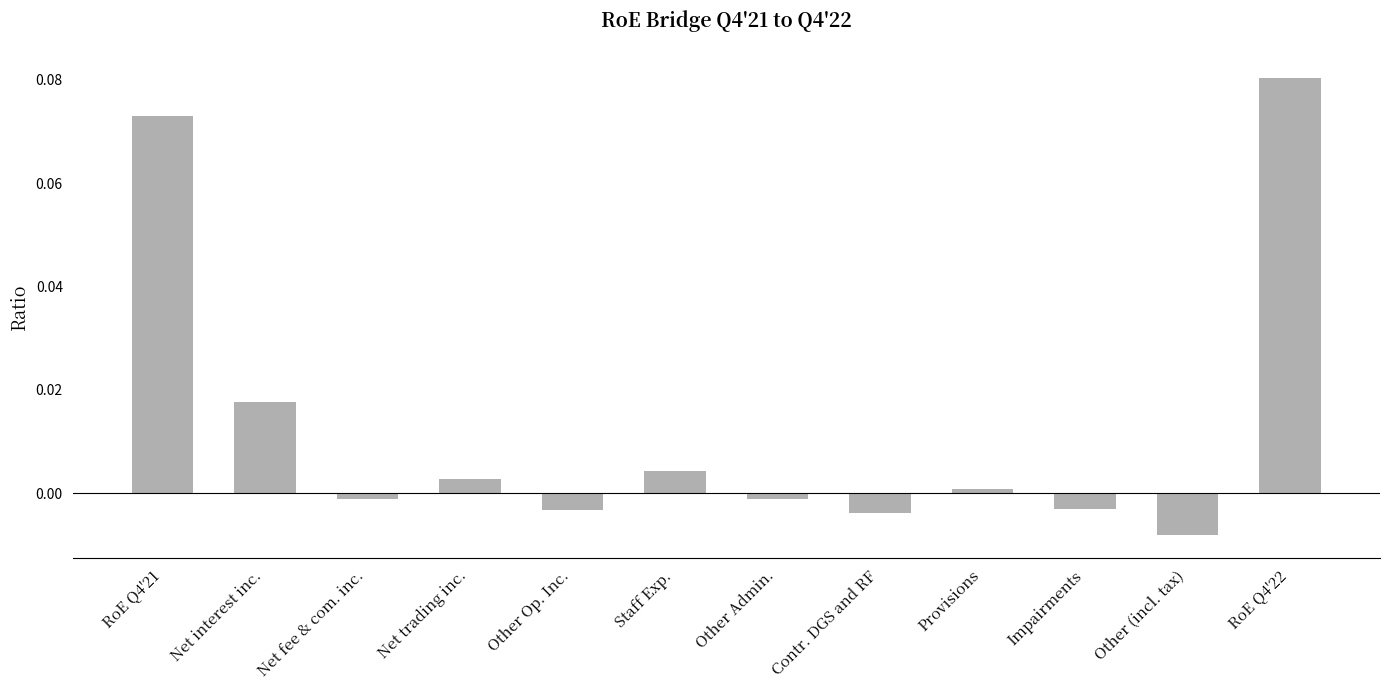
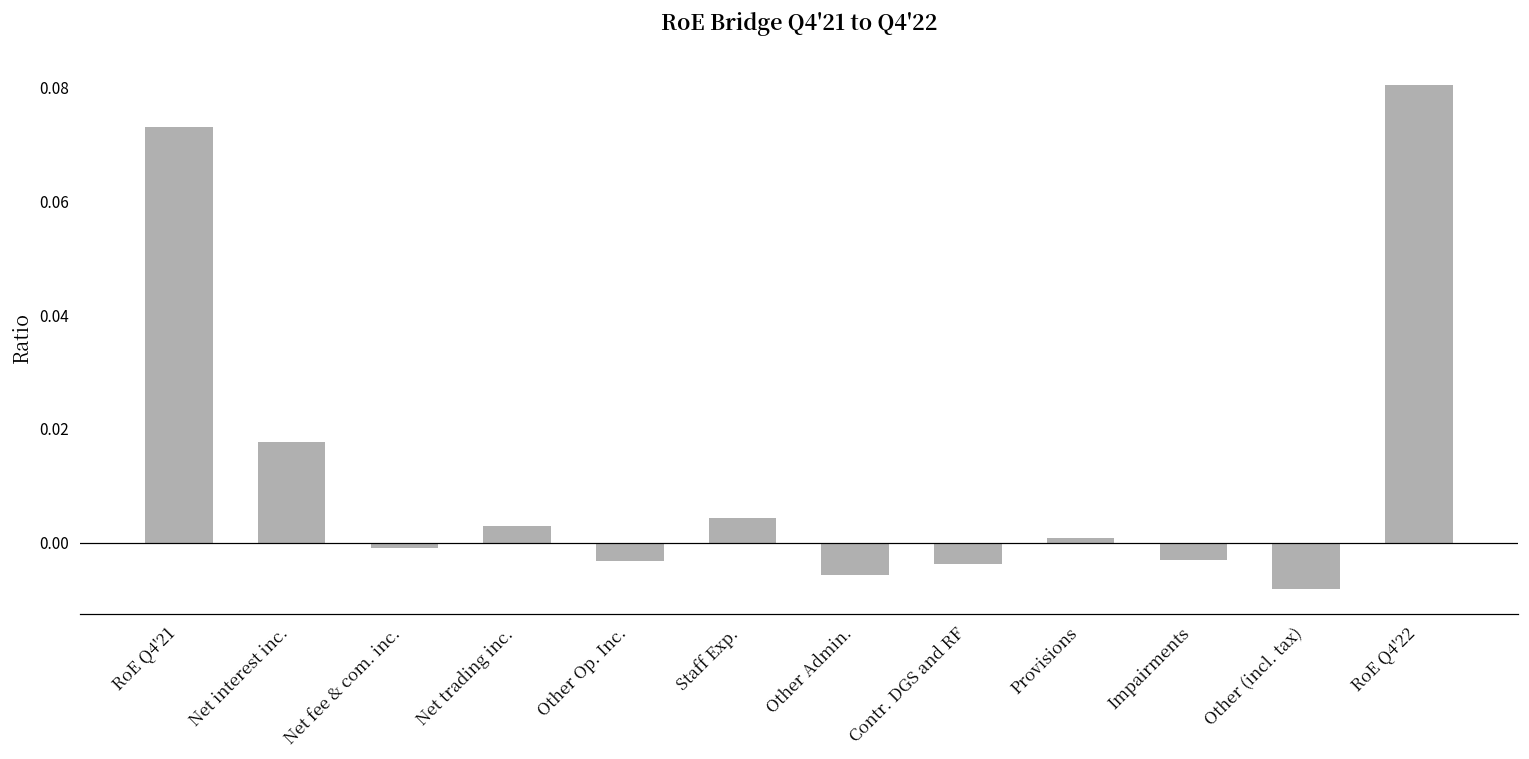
  {
    "RoE Q4'21": 0.073,
    "Net interest inc.": 0.018,
    "Net fee & com. inc.": -0.001,
    "Net trading inc.": 0.003,
    "Other Op. Inc.": -0.003,
    "Staff Exp.": 0.004,
-   "Other Admin.": -0.001,
+   "Other Admin.": -0.006,
    "Contr. DGS and RF": -0.004,
    "Provisions": 0.001,
    "Impairments": -0.003,
    "Other (incl. tax)": -0.008,
    "RoE Q4'22": 0.080
  }
